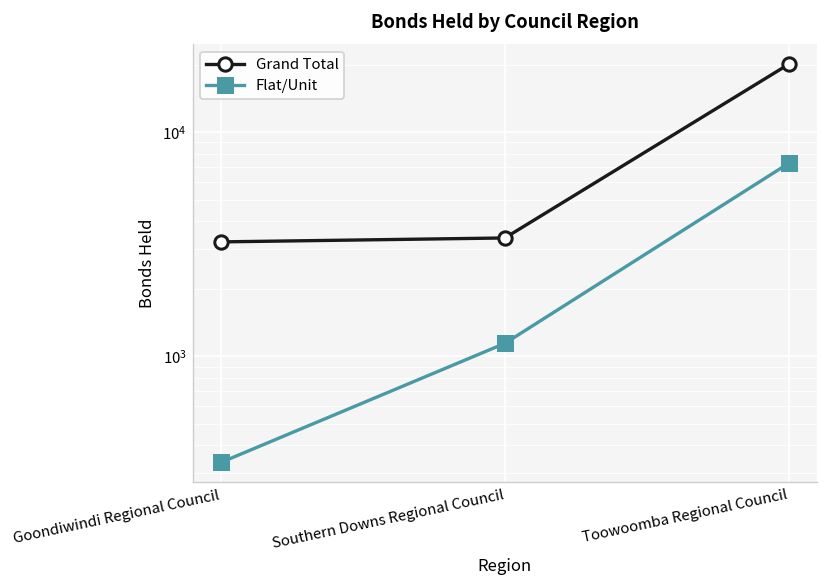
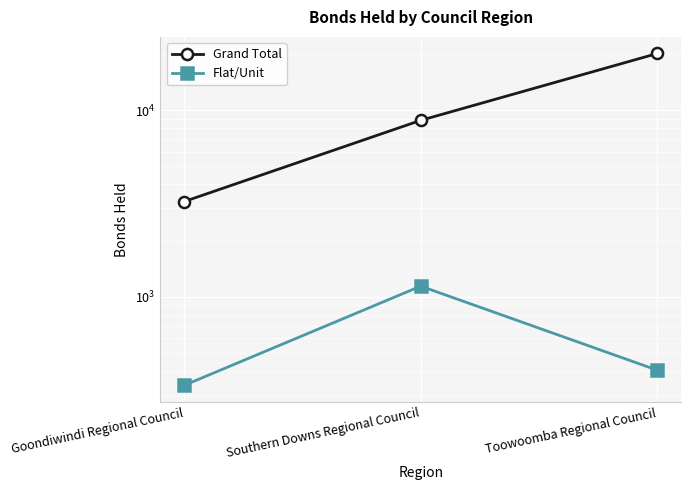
  {
    "Grand Total": {
      "Goondiwindi Regional Council": 3200,
-     "Southern Downs Regional Council": 3400,
+     "Southern Downs Regional Council": 9000,
      "Toowoomba Regional Council": 20000
    },
    "Flat/Unit": {
      "Goondiwindi Regional Council": 340,
      "Southern Downs Regional Council": 1100,
-     "Toowoomba Regional Council": 7300
+     "Toowoomba Regional Council": 410
    }
  }
